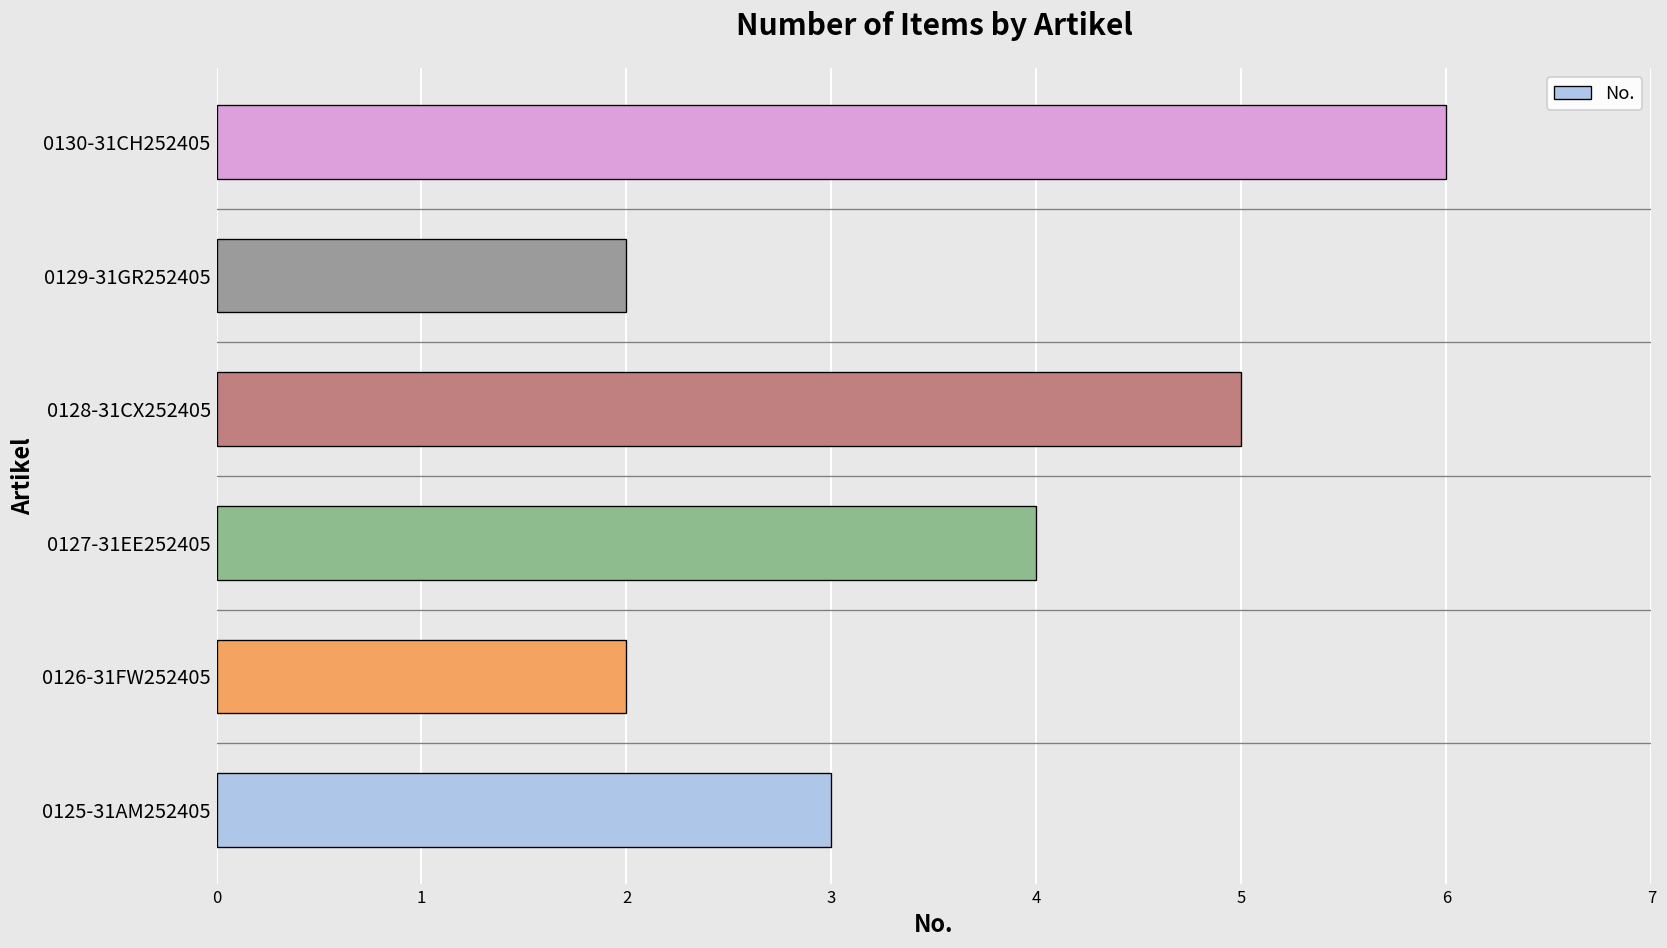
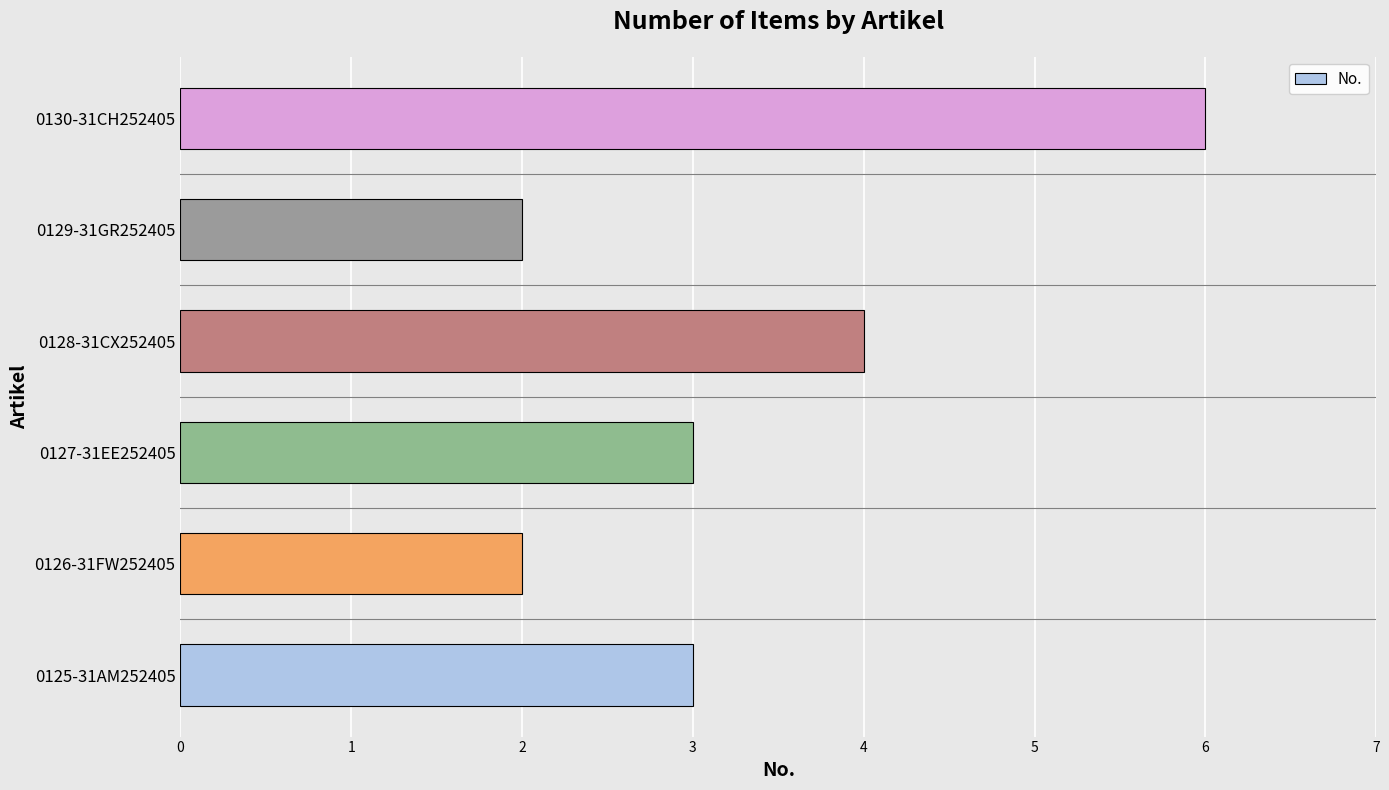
  {
    "0130-31CH252405": 6,
    "0129-31GR252405": 2,
-   "0128-31CX252405": 5,
-   "0127-31EE252405": 4,
+   "0128-31CX252405": 4,
+   "0127-31EE252405": 3,
    "0126-31FW252405": 2,
    "0125-31AM252405": 3
  }
